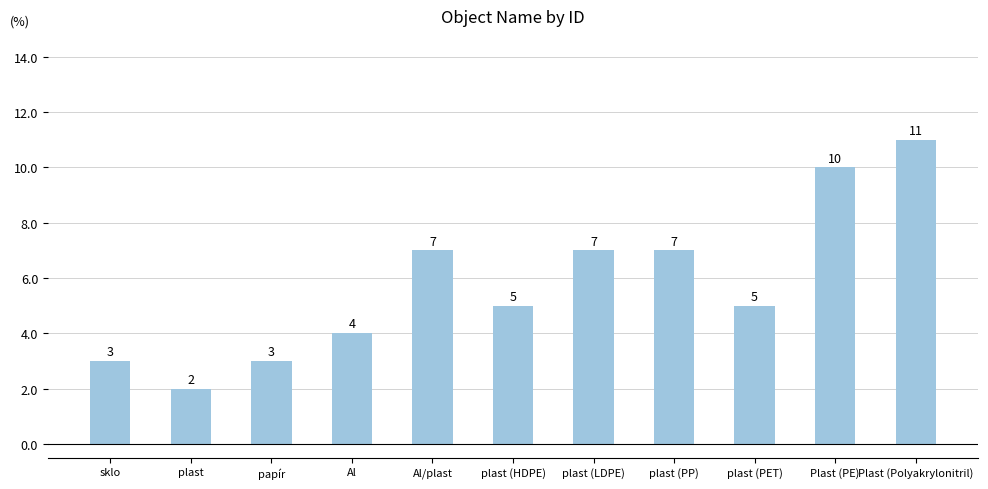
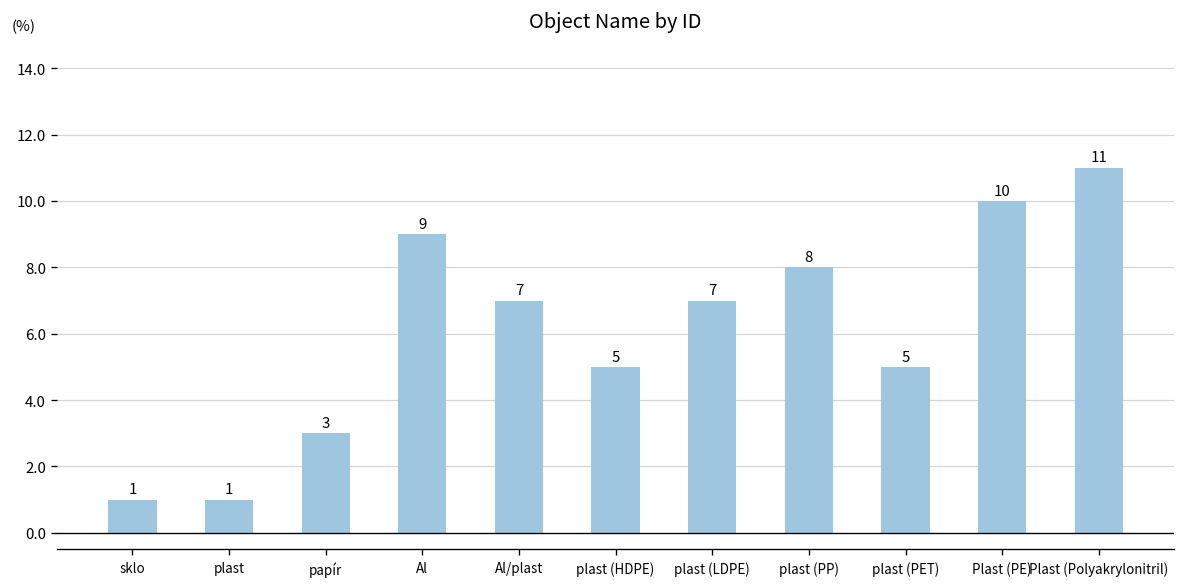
  {
-   "sklo": 3,
-   "plast": 2,
+   "sklo": 1,
+   "plast": 1,
    "papír": 3,
-   "Al": 4,
+   "Al": 9,
    "Al/plast": 7,
    "plast (HDPE)": 5,
    "plast (LDPE)": 7,
-   "plast (PP)": 7,
+   "plast (PP)": 8,
    "plast (PET)": 5,
    "Plast (PE)": 10,
    "Plast (Polyakrylonitril)": 11
  }
